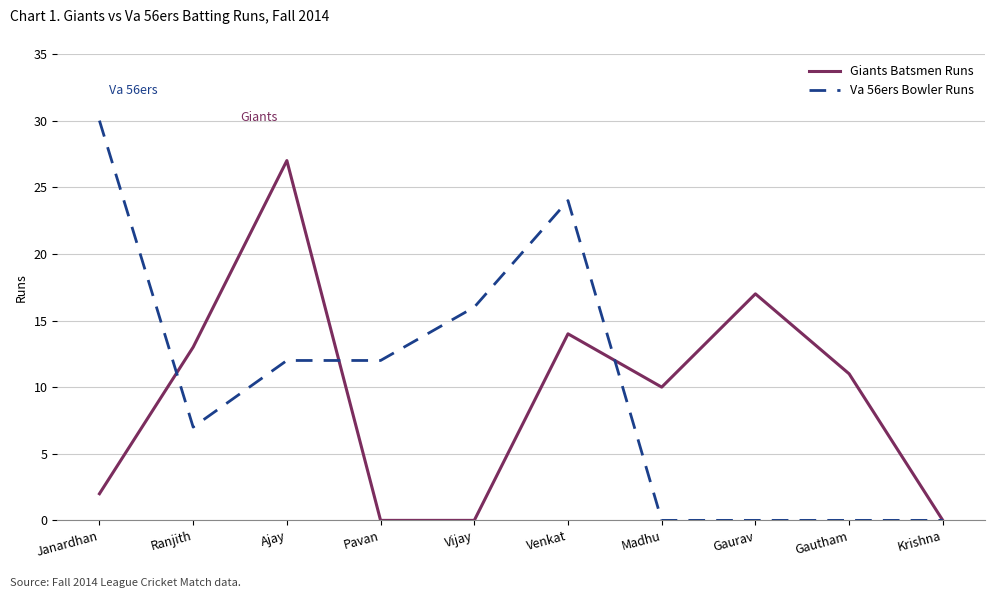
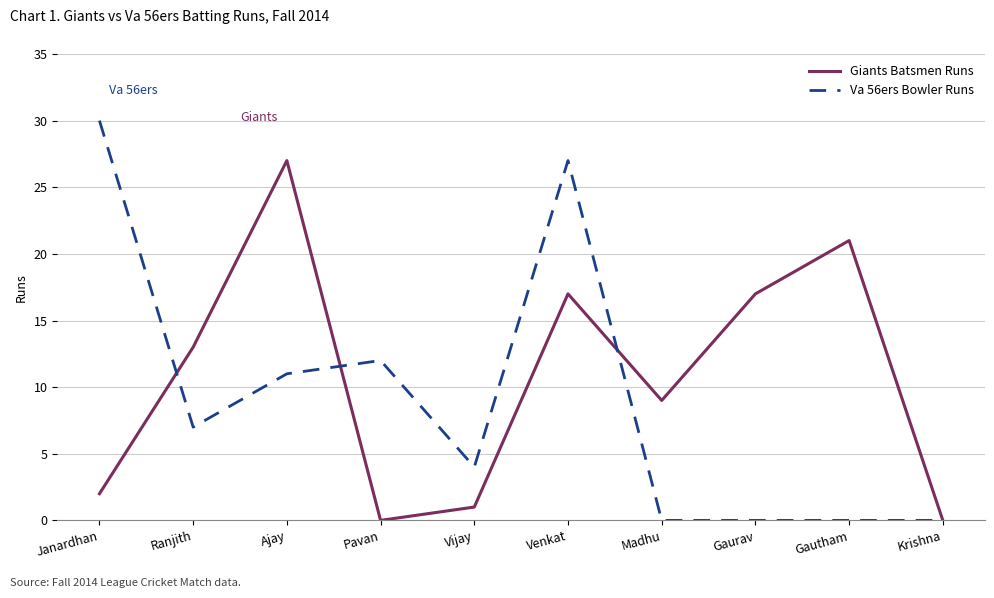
  {
    "Giants Batsmen Runs": {
      "Janardhan": 2,
      "Ranjith": 13,
      "Ajay": 27,
      "Pavan": 0,
-     "Vijay": 0,
-     "Venkat": 14,
-     "Madhu": 10,
+     "Vijay": 1,
+     "Venkat": 17,
+     "Madhu": 9,
      "Gaurav": 17,
-     "Gautham": 11
+     "Gautham": 21
    },
    "Va 56ers Bowler Runs": {
      "Janardhan": 30,
      "Ranjith": 7,
-     "Ajay": 12,
+     "Ajay": 11,
      "Pavan": 12,
-     "Vijay": 16,
-     "Venkat": 24,
+     "Vijay": 4,
+     "Venkat": 27,
      "Madhu": 0,
      "Gaurav": 0,
      "Gautham": 0
    }
  }
